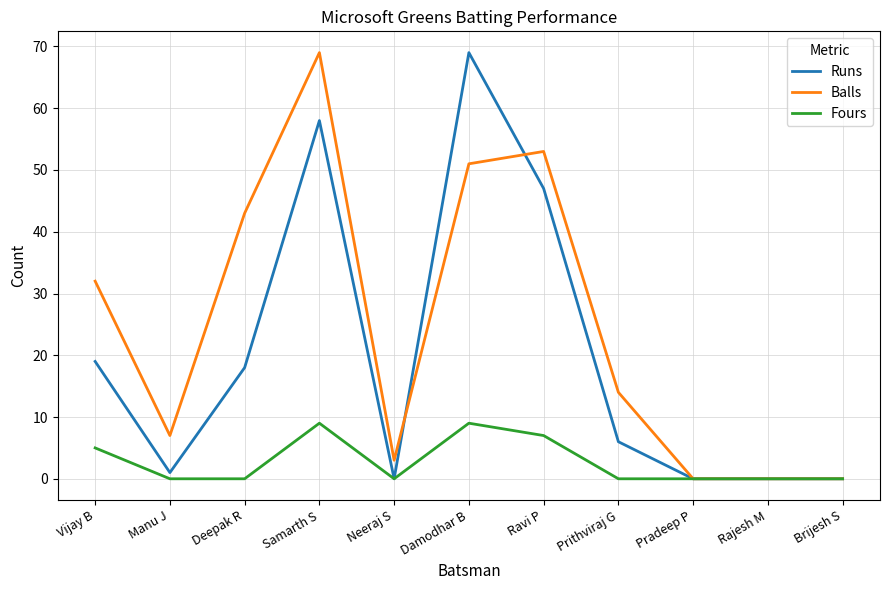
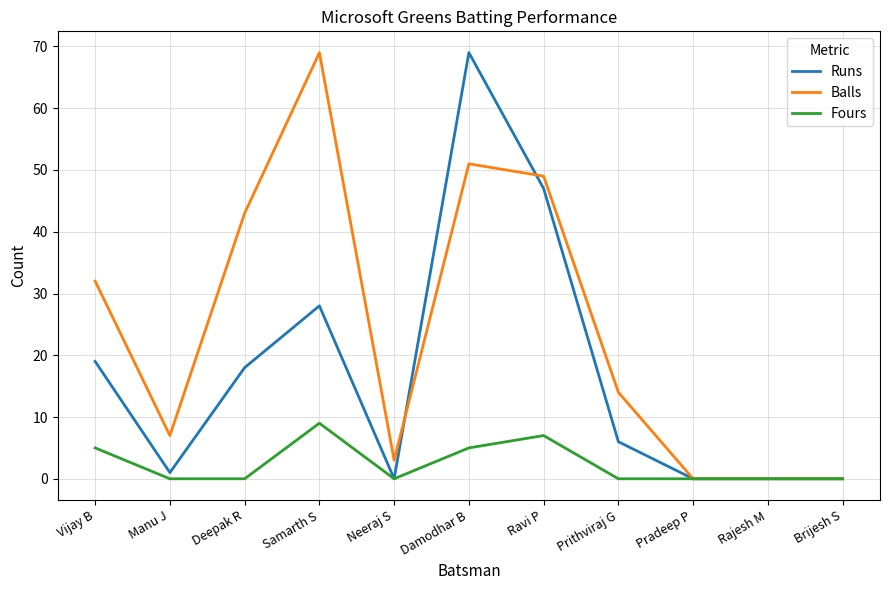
  {
    "Runs": {
      "Vijay B": 19,
      "Manu J": 1,
      "Deepak R": 18,
-     "Samarth S": 58,
+     "Samarth S": 28,
      "Damodhar B": 69,
      "Ravi P": 47,
      "Prithviraj G": 6
    },
    "Balls": {
      "Vijay B": 32,
      "Manu J": 7,
      "Deepak R": 43,
      "Samarth S": 69,
      "Neeraj S": 3,
      "Damodhar B": 51,
-     "Ravi P": 53,
+     "Ravi P": 49,
      "Prithviraj G": 14
    },
    "Fours": {
      "Vijay B": 5,
      "Manu J": 0,
      "Deepak R": 0,
      "Samarth S": 9,
-     "Damodhar B": 9,
+     "Damodhar B": 5,
      "Ravi P": 7,
      "Prithviraj G": 0
    }
  }
